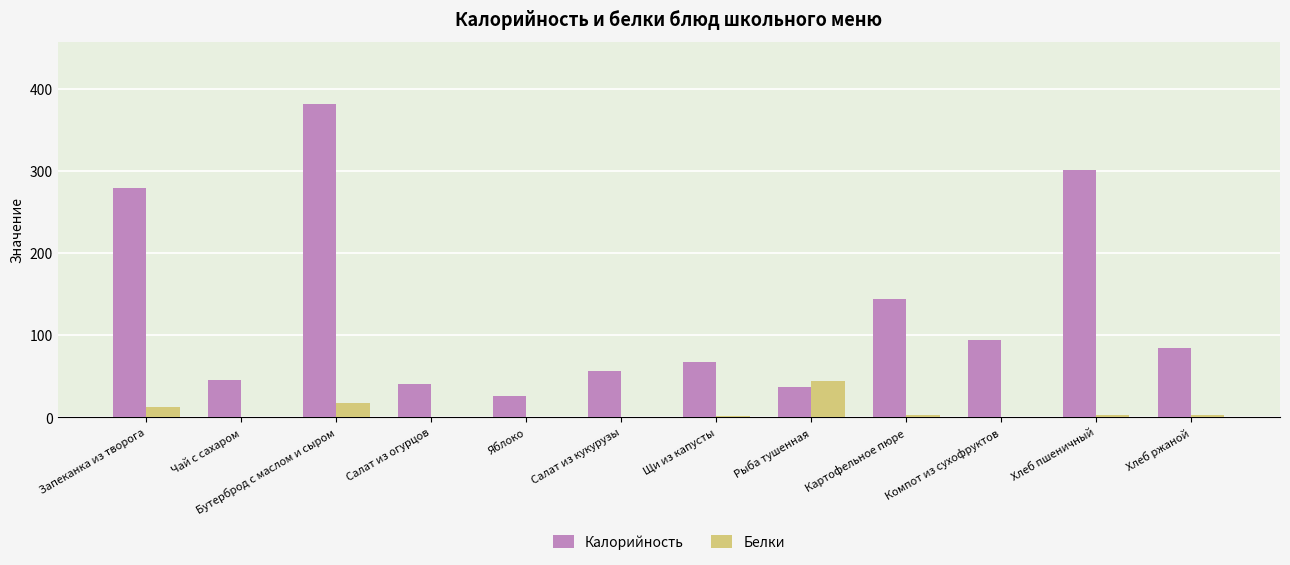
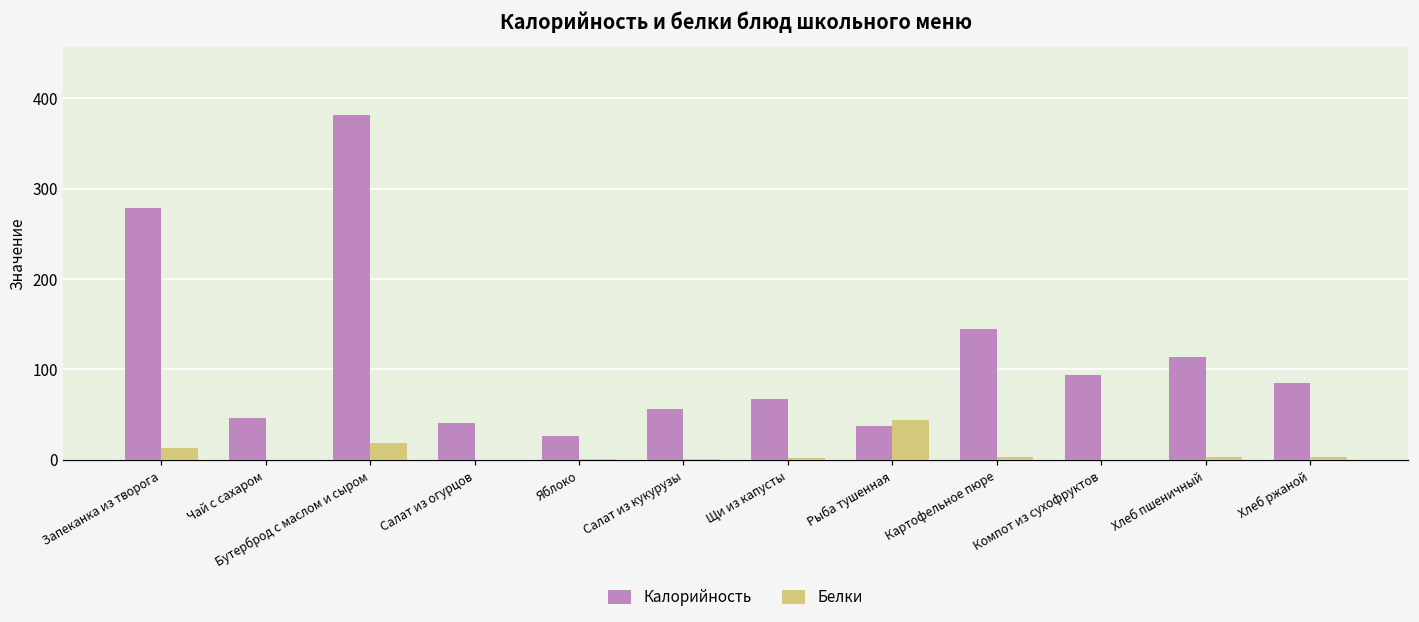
  {
    "Калорийность": {
      "Запеканка из творога": 280,
      "Чай с сахаром": 50,
      "Бутерброд с маслом и сыром": 380,
      "Салат из огурцов": 40,
      "Яблоко": 30,
      "Салат из кукурузы": 60,
      "Щи из капусты": 70,
      "Рыба тушенная": 40,
      "Картофельное пюре": 140,
      "Компот из сухофруктов": 90,
-     "Хлеб пшеничный": 300,
+     "Хлеб пшеничный": 110,
      "Хлеб ржаной": 90
    },
    "Белки": {
      "Запеканка из творога": 10,
      "Чай с сахаром": 0,
      "Бутерброд с маслом и сыром": 20,
      "Салат из огурцов": 0,
      "Рыба тушенная": 40,
      "Компот из сухофруктов": 0
    }
  }
